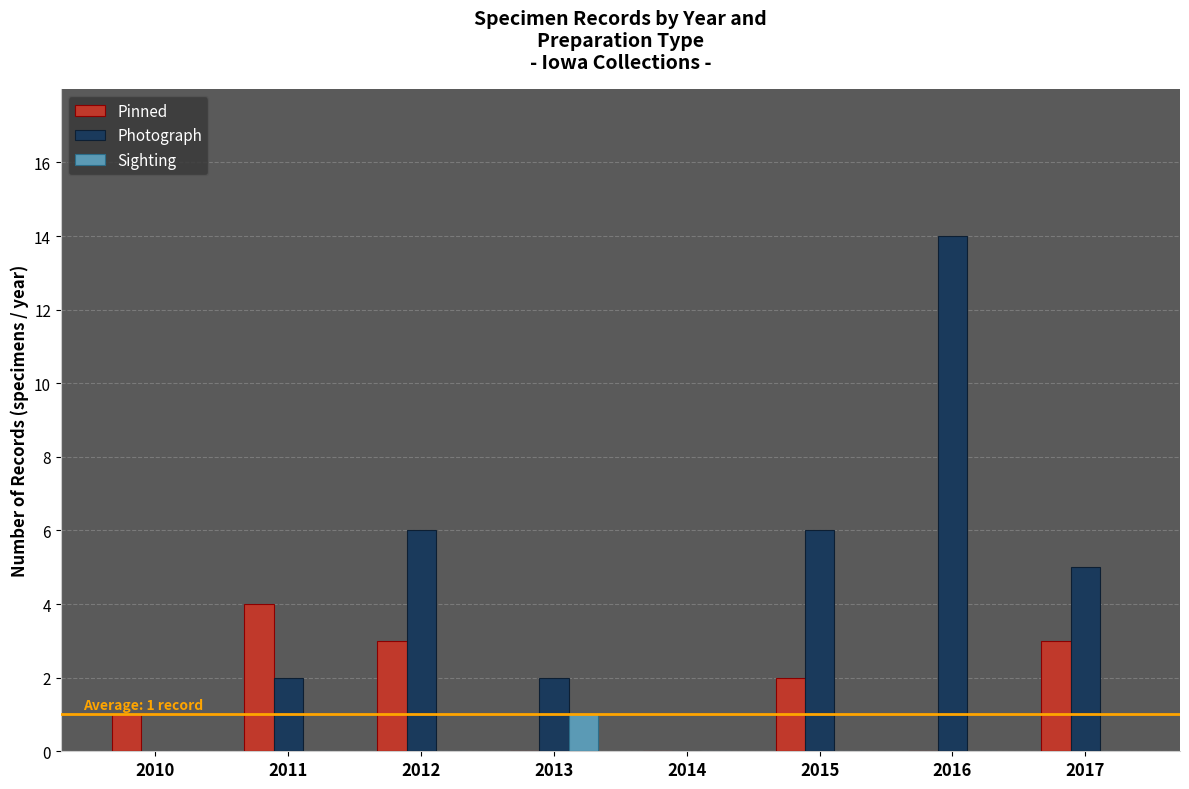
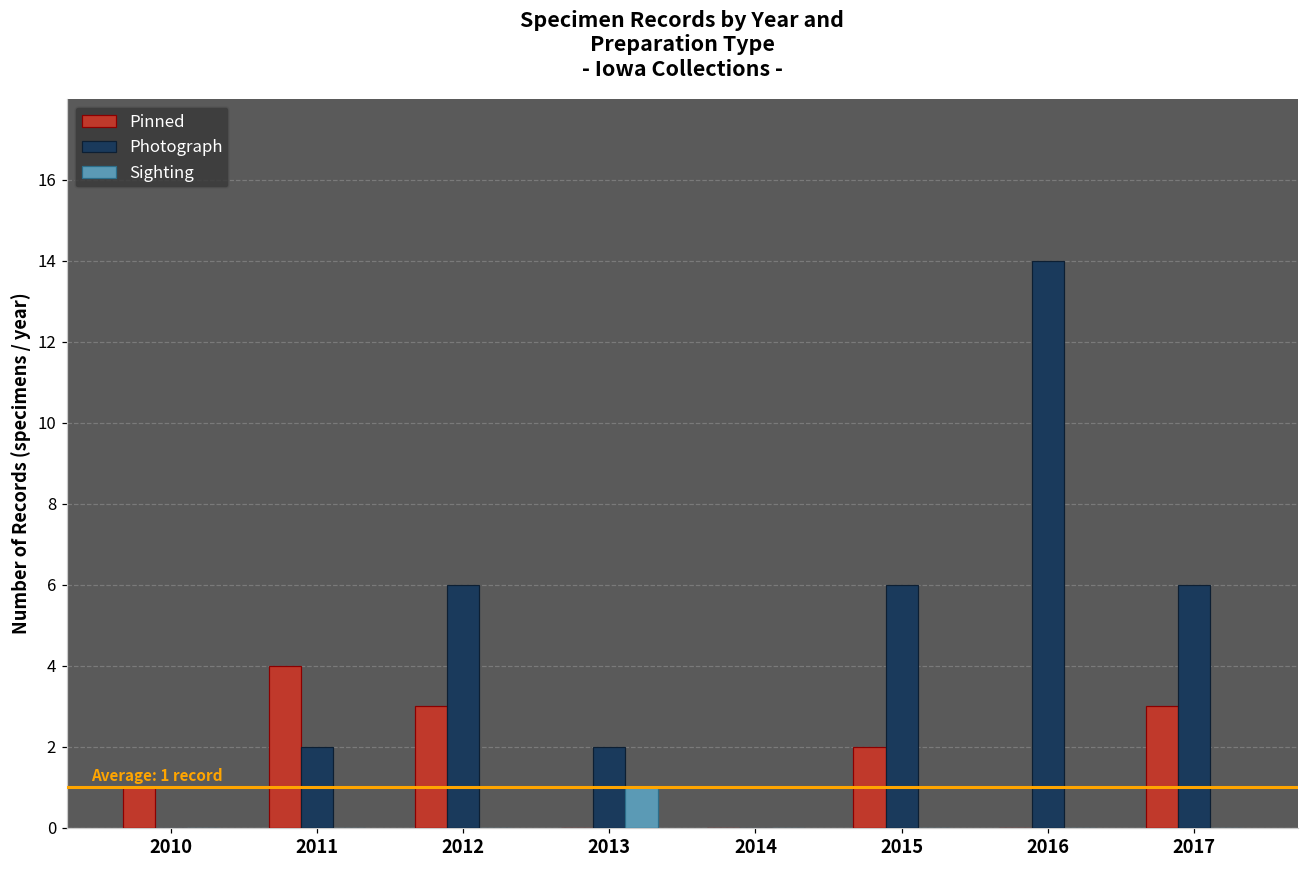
  {
    "Pinned": {
      "2010": 1
    },
    "Photograph": {
      "2010": 0,
      "2011": 2,
      "2012": 6,
      "2013": 2,
      "2014": 0,
      "2015": 6,
      "2016": 14,
-     "2017": 5
+     "2017": 6
    },
    "Sighting": {
      "2010": 0,
      "2011": 0,
      "2012": 0,
      "2013": 1,
      "2014": 0,
      "2015": 0,
      "2016": 0,
      "2017": 0
    }
  }
